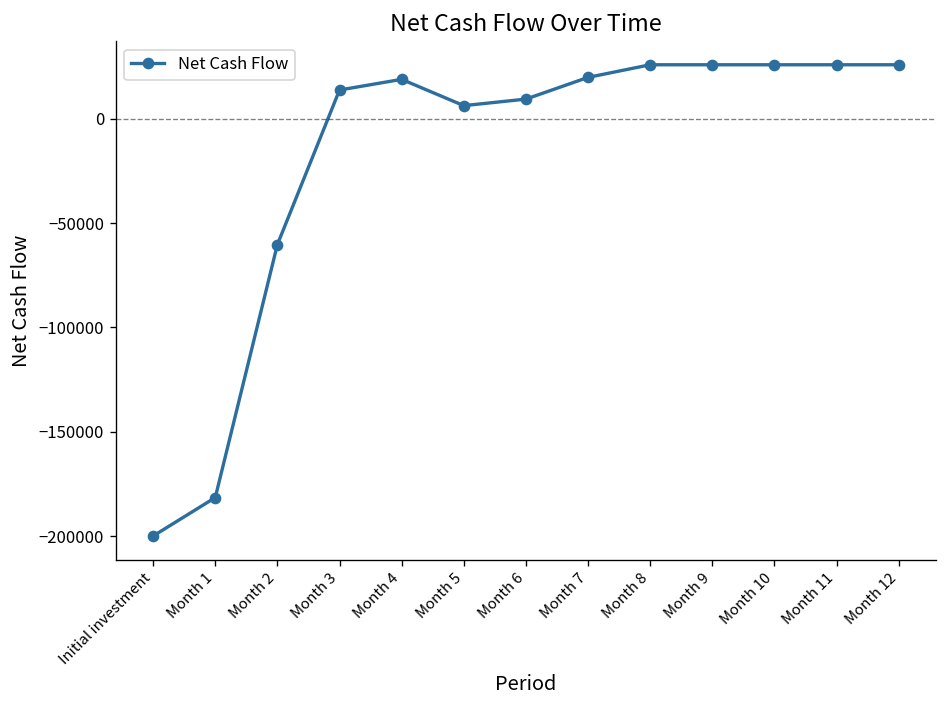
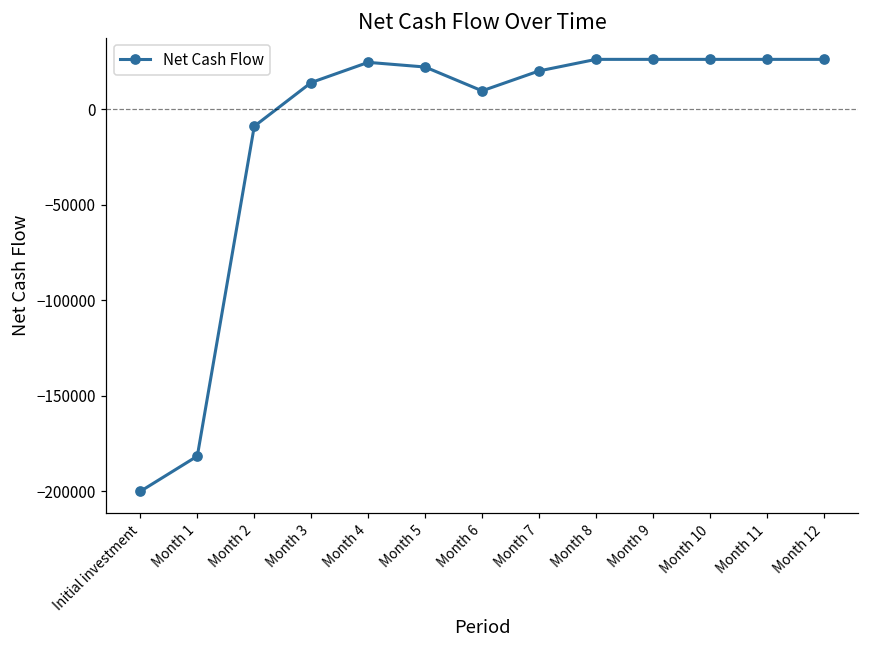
  {
    "Initial investment": -200000,
    "Month 1": -182000,
-   "Month 2": -60000,
+   "Month 2": -9000,
    "Month 3": 14000,
-   "Month 4": 19000,
-   "Month 5": 6000,
+   "Month 4": 24000,
+   "Month 5": 22000,
    "Month 6": 10000,
    "Month 7": 20000,
    "Month 8": 26000,
    "Month 9": 26000,
    "Month 10": 26000,
    "Month 11": 26000,
    "Month 12": 26000
  }
